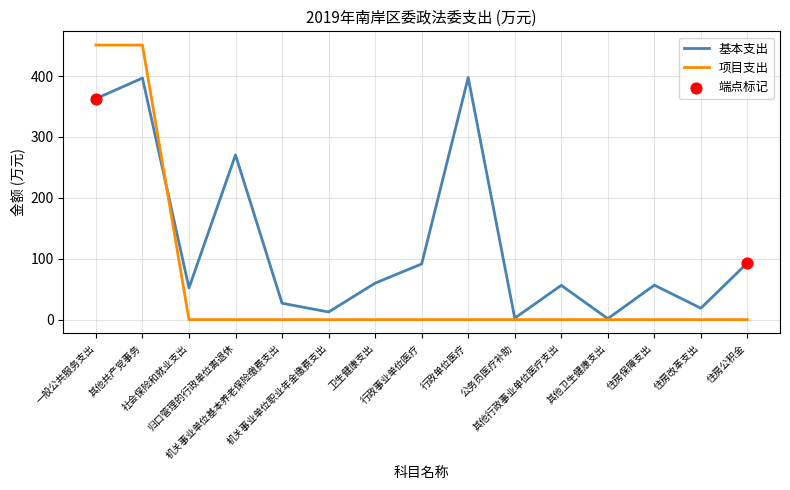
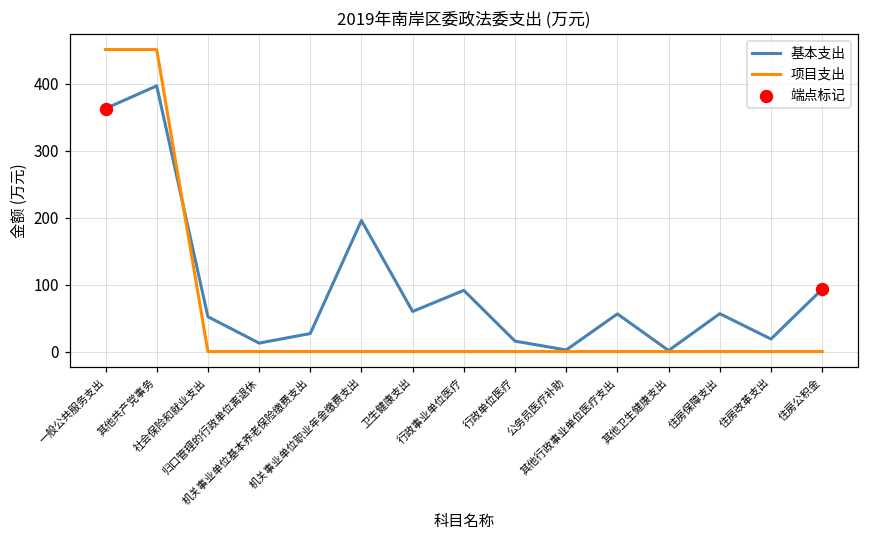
  {
    "基本支出": {
      "其他共产党事务": 400,
      "社会保险和就业支出": 50,
-     "归口管理的行政单位离退休": 270,
+     "归口管理的行政单位离退休": 10,
      "机关事业单位基本养老保险缴费支出": 30,
-     "机关事业单位职业年金缴费支出": 10,
+     "机关事业单位职业年金缴费支出": 200,
      "卫生健康支出": 60,
      "行政事业单位医疗": 90,
-     "行政单位医疗": 400,
+     "行政单位医疗": 20,
      "其他行政事业单位医疗支出": 60,
      "住房保障支出": 60,
      "住房改革支出": 20
    },
    "项目支出": {
      "一般公共服务支出": 450,
      "其他共产党事务": 450,
      "社会保险和就业支出": 0,
      "归口管理的行政单位离退休": 0,
      "机关事业单位基本养老保险缴费支出": 0,
      "机关事业单位职业年金缴费支出": 0,
      "卫生健康支出": 0,
      "行政事业单位医疗": 0,
      "行政单位医疗": 0,
      "其他行政事业单位医疗支出": 0,
      "住房保障支出": 0,
      "住房改革支出": 0,
      "住房公积金": 0
    }
  }
